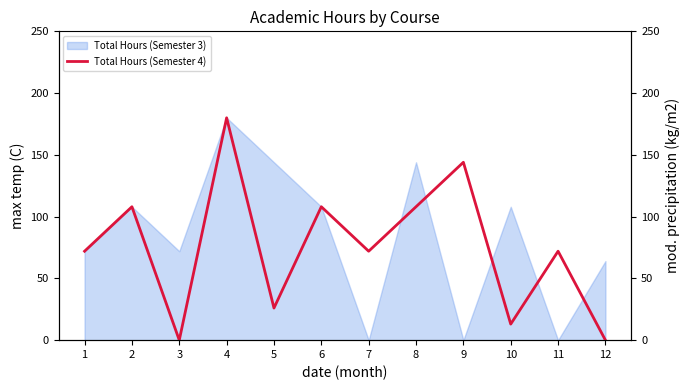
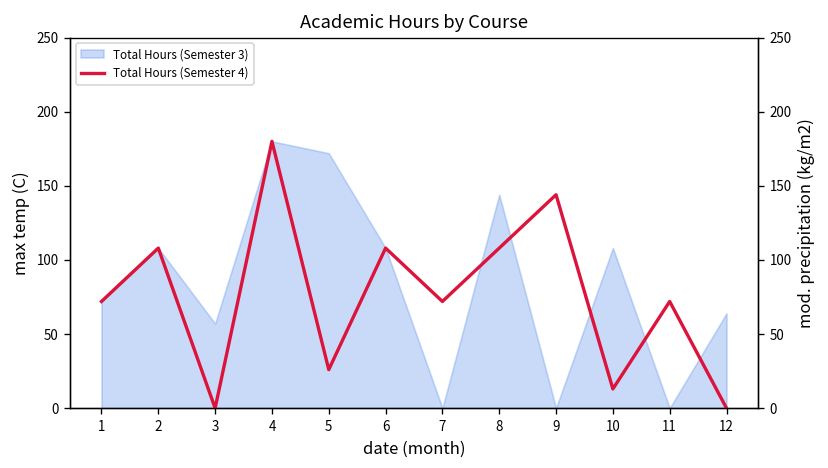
  {
    "Total Hours (Semester 3)": {
      "1": 72,
      "2": 108,
-     "3": 72,
+     "3": 57,
      "4": 180,
-     "5": 144,
+     "5": 172,
      "6": 108,
      "7": 0,
      "8": 144,
      "9": 0,
      "10": 108,
      "11": 0,
      "12": 64
    },
    "Total Hours (Semester 4)": {
      "1": 72,
      "2": 108,
      "3": 0,
      "4": 180,
      "5": 26,
      "6": 108,
      "7": 72,
      "8": 108,
      "9": 144,
      "10": 13,
      "11": 72,
      "12": 0
    }
  }
